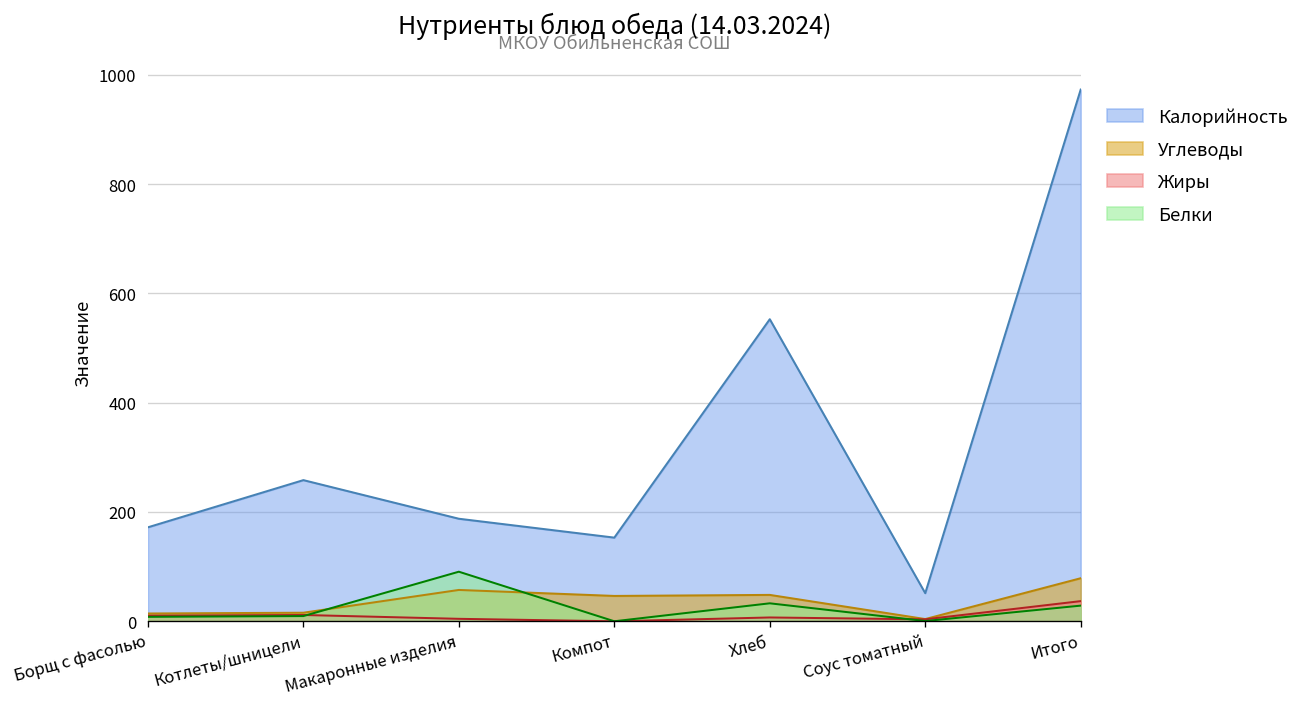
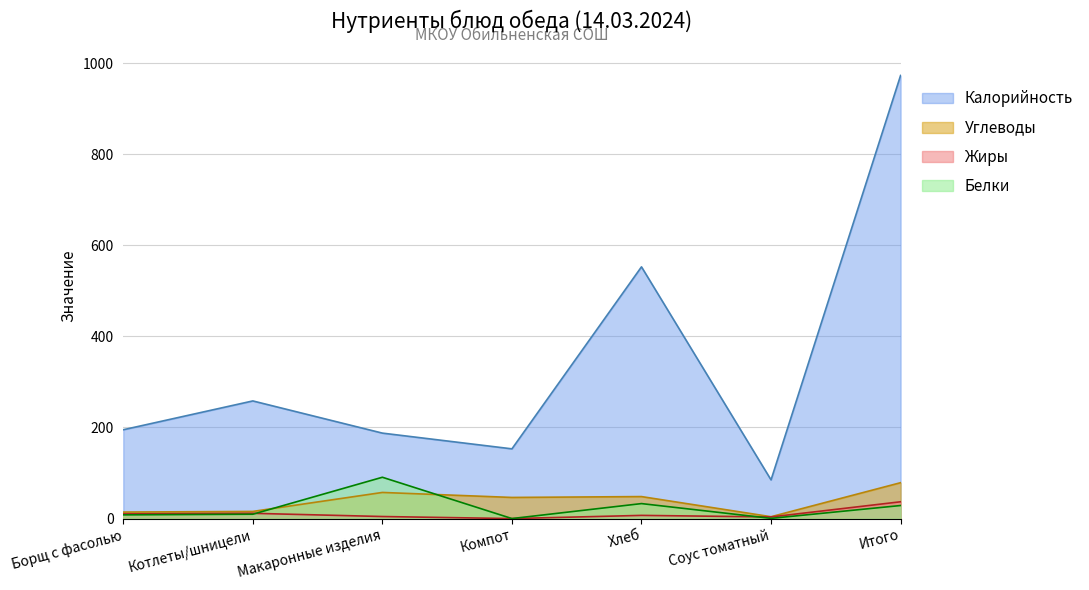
  {
    "Калорийность": {
-     "Борщ с фасолью": 170,
+     "Борщ с фасолью": 200,
      "Котлеты/шницели": 260,
      "Макаронные изделия": 190,
      "Компот": 150,
      "Хлеб": 550,
-     "Соус томатный": 50,
+     "Соус томатный": 80,
      "Итого": 970
    },
    "Углеводы": {
      "Макаронные изделия": 60,
      "Компот": 50,
      "Хлеб": 50,
      "Итого": 80
    },
    "Жиры": {
      "Макаронные изделия": 0,
      "Хлеб": 10,
      "Итого": 40
    },
    "Белки": {
      "Макаронные изделия": 90,
      "Хлеб": 30,
      "Итого": 30
    }
  }
